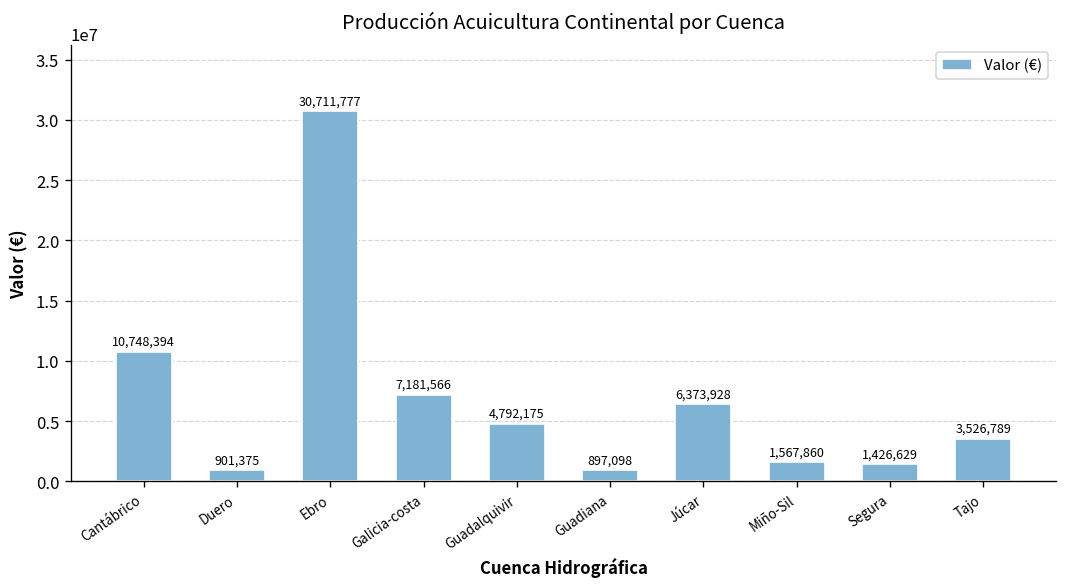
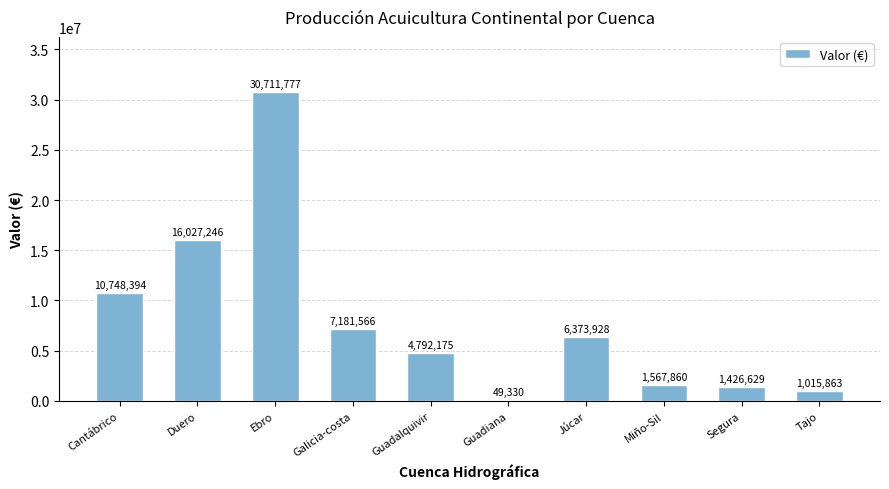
  {
    "Cantábrico": "10,748,394",
-   "Duero": "901,375",
+   "Duero": "16,027,246",
    "Ebro": "30,711,777",
    "Galicia-costa": "7,181,566",
    "Guadalquivir": "4,792,175",
-   "Guadiana": "897,098",
+   "Guadiana": "49,330",
    "Júcar": "6,373,928",
    "Miño-Sil": "1,567,860",
    "Segura": "1,426,629",
-   "Tajo": "3,526,789"
+   "Tajo": "1,015,863"
  }
